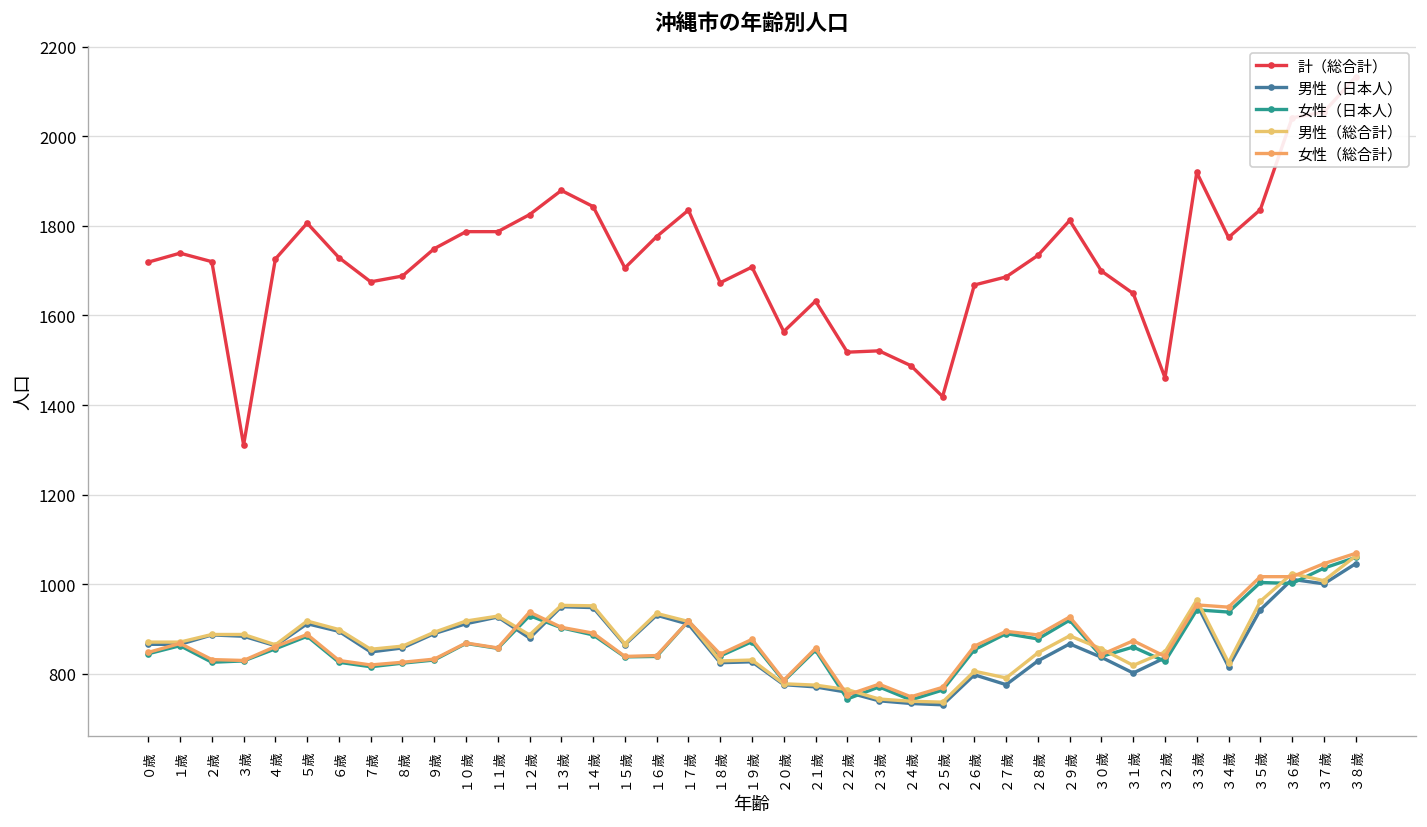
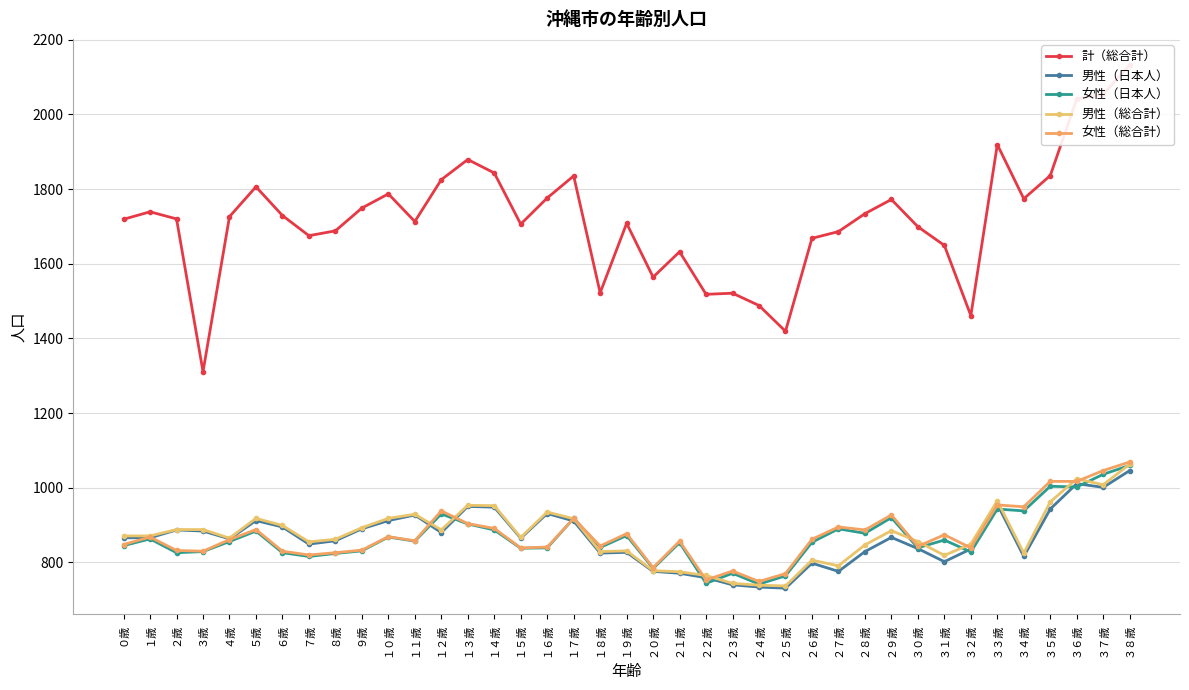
  {
    "計（総合計）": {
      "０歳": 1720,
      "１歳": 1740,
      "２歳": 1720,
      "３歳": 1310,
      "４歳": 1730,
      "５歳": 1810,
      "６歳": 1730,
      "７歳": 1680,
      "８歳": 1690,
      "９歳": 1750,
      "１０歳": 1790,
-     "１１歳": 1790,
+     "１１歳": 1710,
      "１２歳": 1830,
      "１３歳": 1880,
      "１４歳": 1840,
      "１５歳": 1710,
      "１６歳": 1780,
      "１７歳": 1840,
-     "１８歳": 1670,
+     "１８歳": 1520,
      "１９歳": 1710,
      "２０歳": 1560,
      "２１歳": 1630,
      "２２歳": 1520,
      "２３歳": 1520,
      "２４歳": 1490,
      "２５歳": 1420,
      "２６歳": 1670,
      "２７歳": 1690,
      "２８歳": 1730,
-     "２９歳": 1810,
+     "２９歳": 1770,
      "３０歳": 1700,
      "３１歳": 1650,
      "３２歳": 1460,
      "３３歳": 1920,
      "３４歳": 1770,
      "３５歳": 1840
    }
  }
